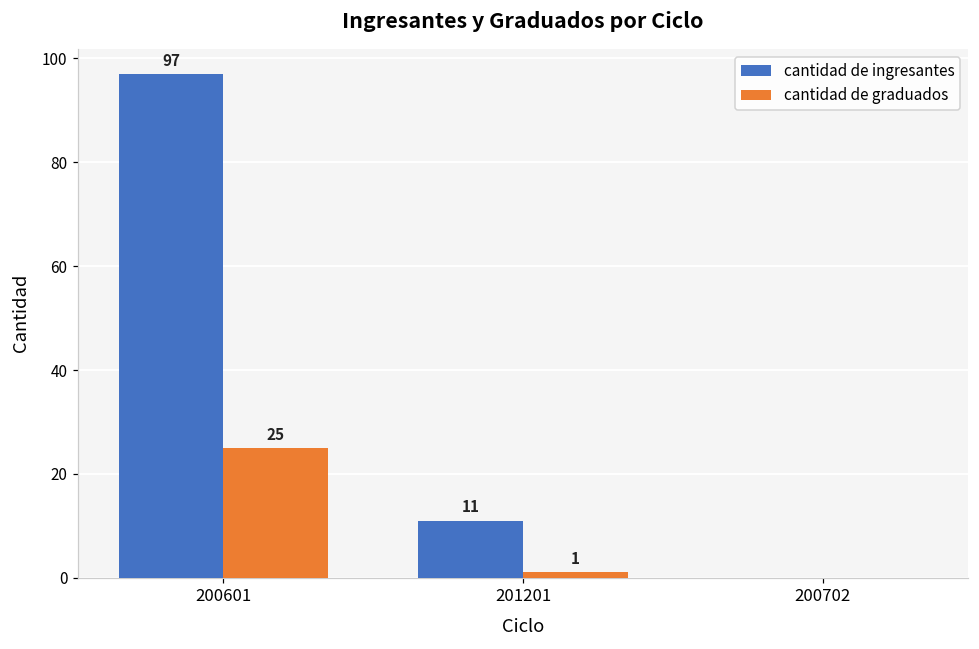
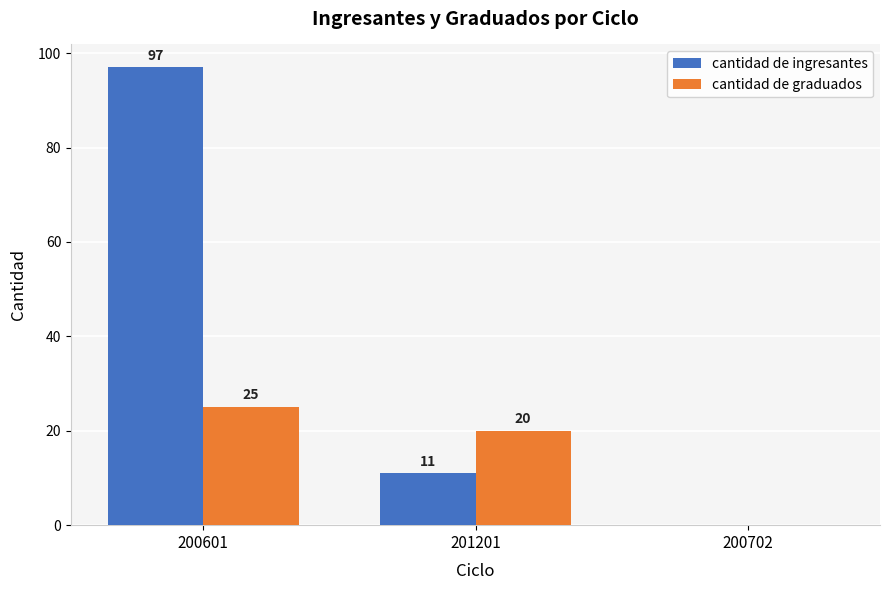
  {
    "cantidad de ingresantes": {
      "200601": 97,
      "201201": 11
    },
    "cantidad de graduados": {
      "200601": 25,
-     "201201": 1
+     "201201": 20
    }
  }
